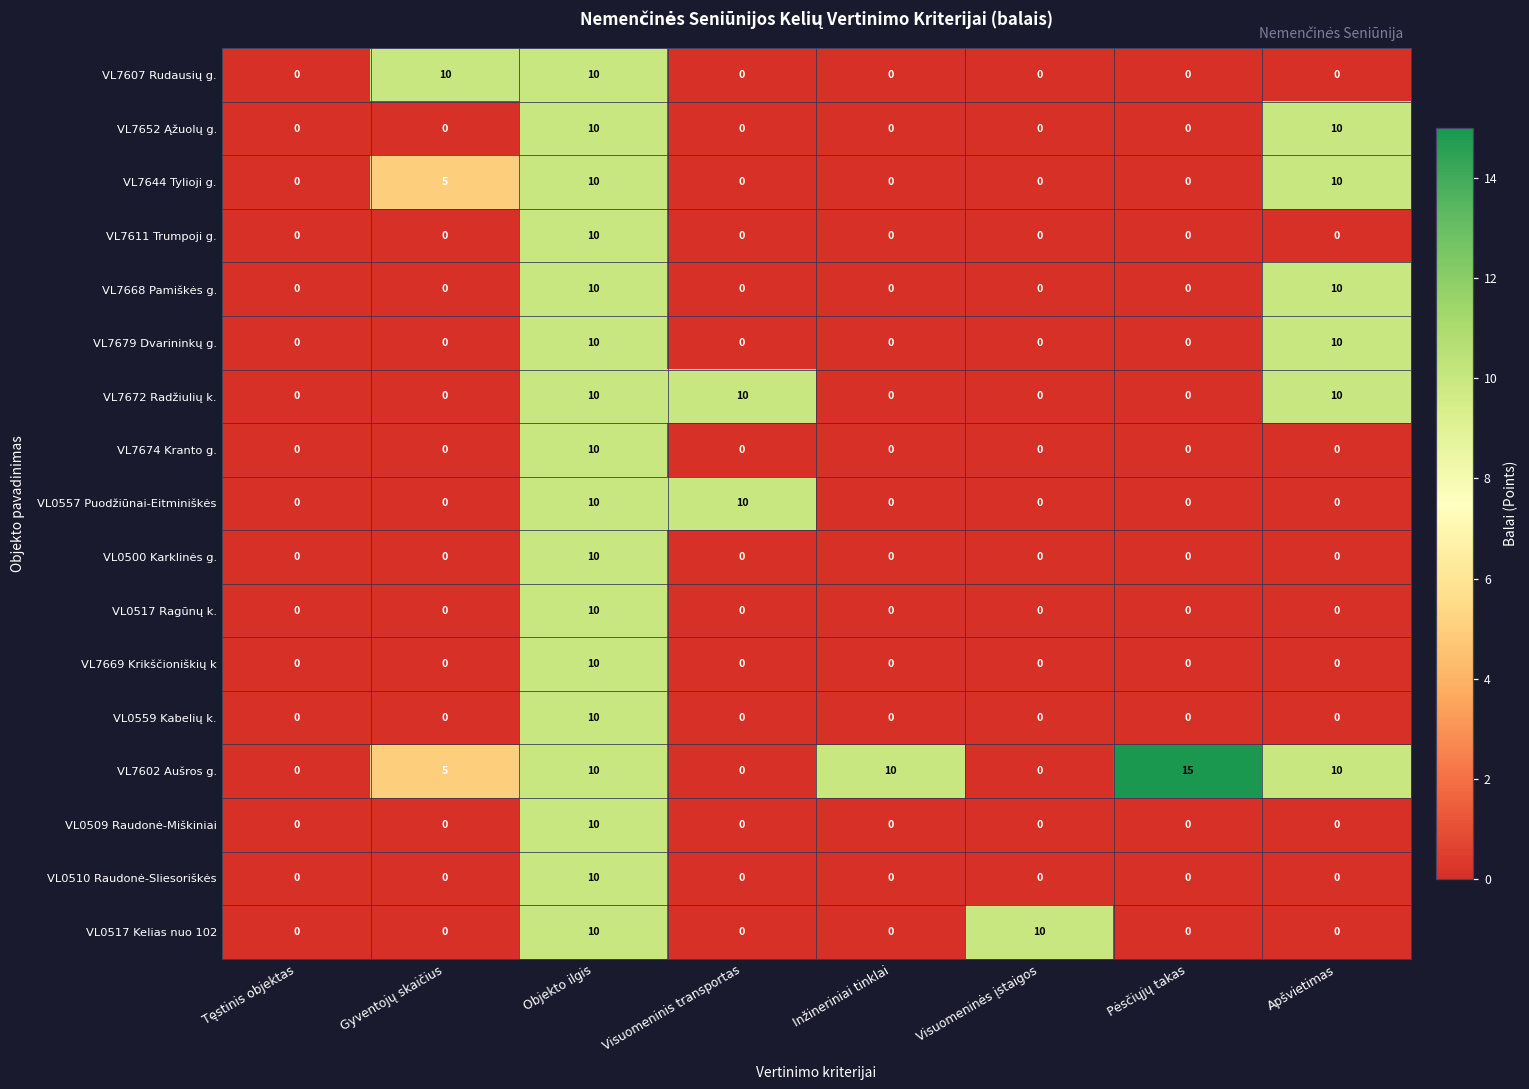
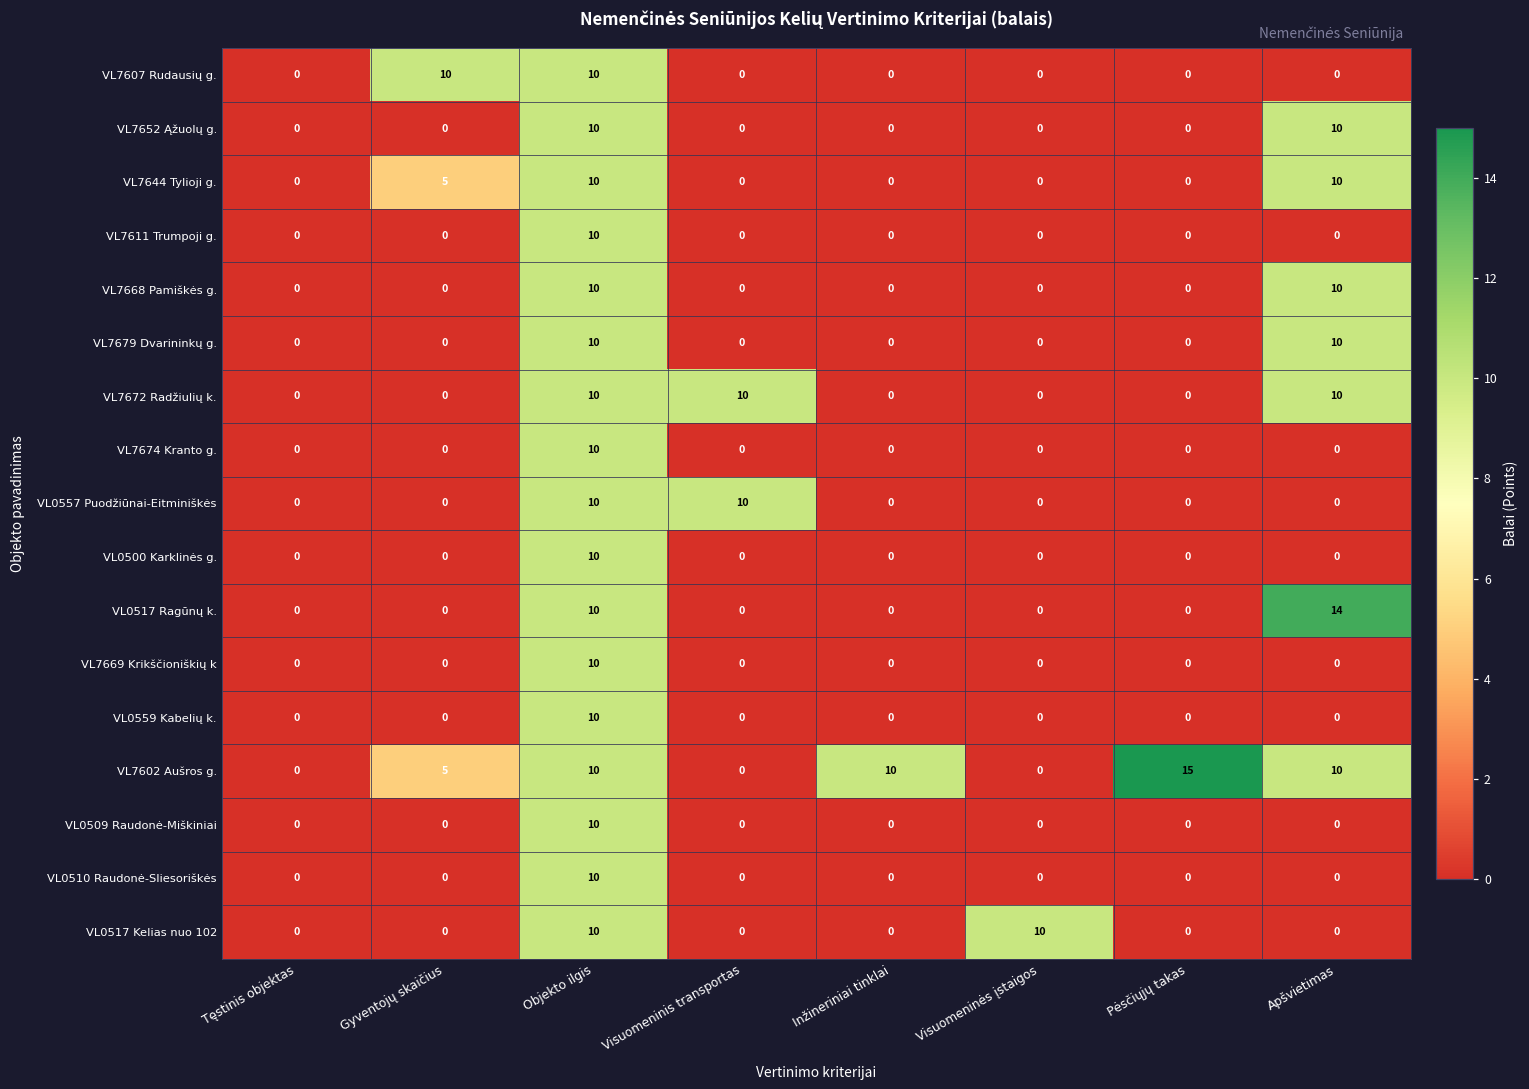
  {
    "VL7607 Rudausių g.": {
      "Tęstinis objektas": 0,
      "Gyventojų skaičius": 10,
      "Objekto ilgis": 10,
      "Visuomeninis transportas": 0,
      "Inžineriniai tinklai": 0,
      "Visuomeninės įstaigos": 0,
      "Pėsčiųjų takas": 0,
      "Apšvietimas": 0
    },
    "VL7652 Ąžuolų g.": {
      "Tęstinis objektas": 0,
      "Gyventojų skaičius": 0,
      "Objekto ilgis": 10,
      "Visuomeninis transportas": 0,
      "Inžineriniai tinklai": 0,
      "Visuomeninės įstaigos": 0,
      "Pėsčiųjų takas": 0,
      "Apšvietimas": 10
    },
    "VL7644 Tylioji g.": {
      "Tęstinis objektas": 0,
      "Gyventojų skaičius": 5,
      "Objekto ilgis": 10,
      "Visuomeninis transportas": 0,
      "Inžineriniai tinklai": 0,
      "Visuomeninės įstaigos": 0,
      "Pėsčiųjų takas": 0,
      "Apšvietimas": 10
    },
    "VL7611 Trumpoji g.": {
      "Tęstinis objektas": 0,
      "Gyventojų skaičius": 0,
      "Objekto ilgis": 10,
      "Visuomeninis transportas": 0,
      "Inžineriniai tinklai": 0,
      "Visuomeninės įstaigos": 0,
      "Pėsčiųjų takas": 0,
      "Apšvietimas": 0
    },
    "VL7668 Pamiškės g.": {
      "Tęstinis objektas": 0,
      "Gyventojų skaičius": 0,
      "Objekto ilgis": 10,
      "Visuomeninis transportas": 0,
      "Inžineriniai tinklai": 0,
      "Visuomeninės įstaigos": 0,
      "Pėsčiųjų takas": 0,
      "Apšvietimas": 10
    },
    "VL7679 Dvarininkų g.": {
      "Tęstinis objektas": 0,
      "Gyventojų skaičius": 0,
      "Objekto ilgis": 10,
      "Visuomeninis transportas": 0,
      "Inžineriniai tinklai": 0,
      "Visuomeninės įstaigos": 0,
      "Pėsčiųjų takas": 0,
      "Apšvietimas": 10
    },
    "VL7672 Radžiulių k.": {
      "Tęstinis objektas": 0,
      "Gyventojų skaičius": 0,
      "Objekto ilgis": 10,
      "Visuomeninis transportas": 10,
      "Inžineriniai tinklai": 0,
      "Visuomeninės įstaigos": 0,
      "Pėsčiųjų takas": 0,
      "Apšvietimas": 10
    },
    "VL7674 Kranto g.": {
      "Tęstinis objektas": 0,
      "Gyventojų skaičius": 0,
      "Objekto ilgis": 10,
      "Visuomeninis transportas": 0,
      "Inžineriniai tinklai": 0,
      "Visuomeninės įstaigos": 0,
      "Pėsčiųjų takas": 0,
      "Apšvietimas": 0
    },
    "VL0557 Puodžiūnai-Eitminiškės": {
      "Tęstinis objektas": 0,
      "Gyventojų skaičius": 0,
      "Objekto ilgis": 10,
      "Visuomeninis transportas": 10,
      "Inžineriniai tinklai": 0,
      "Visuomeninės įstaigos": 0,
      "Pėsčiųjų takas": 0,
      "Apšvietimas": 0
    },
    "VL0500 Karklinės g.": {
      "Tęstinis objektas": 0,
      "Gyventojų skaičius": 0,
      "Objekto ilgis": 10,
      "Visuomeninis transportas": 0,
      "Inžineriniai tinklai": 0,
      "Visuomeninės įstaigos": 0,
      "Pėsčiųjų takas": 0,
      "Apšvietimas": 0
    },
    "VL0517 Ragūnų k.": {
      "Tęstinis objektas": 0,
      "Gyventojų skaičius": 0,
      "Objekto ilgis": 10,
      "Visuomeninis transportas": 0,
      "Inžineriniai tinklai": 0,
      "Visuomeninės įstaigos": 0,
      "Pėsčiųjų takas": 0,
-     "Apšvietimas": 0
+     "Apšvietimas": 14
    },
    "VL7669 Krikščioniškių k": {
      "Tęstinis objektas": 0,
      "Gyventojų skaičius": 0,
      "Objekto ilgis": 10,
      "Visuomeninis transportas": 0,
      "Inžineriniai tinklai": 0,
      "Visuomeninės įstaigos": 0,
      "Pėsčiųjų takas": 0,
      "Apšvietimas": 0
    },
    "VL0559 Kabelių k.": {
      "Tęstinis objektas": 0,
      "Gyventojų skaičius": 0,
      "Objekto ilgis": 10,
      "Visuomeninis transportas": 0,
      "Inžineriniai tinklai": 0,
      "Visuomeninės įstaigos": 0,
      "Pėsčiųjų takas": 0,
      "Apšvietimas": 0
    },
    "VL7602 Aušros g.": {
      "Tęstinis objektas": 0,
      "Gyventojų skaičius": 5,
      "Objekto ilgis": 10,
      "Visuomeninis transportas": 0,
      "Inžineriniai tinklai": 10,
      "Visuomeninės įstaigos": 0,
      "Pėsčiųjų takas": 15,
      "Apšvietimas": 10
    },
    "VL0509 Raudonė-Miškiniai": {
      "Tęstinis objektas": 0,
      "Gyventojų skaičius": 0,
      "Objekto ilgis": 10,
      "Visuomeninis transportas": 0,
      "Inžineriniai tinklai": 0,
      "Visuomeninės įstaigos": 0,
      "Pėsčiųjų takas": 0,
      "Apšvietimas": 0
    },
    "VL0510 Raudonė-Sliesoriškės": {
      "Tęstinis objektas": 0,
      "Gyventojų skaičius": 0,
      "Objekto ilgis": 10,
      "Visuomeninis transportas": 0,
      "Inžineriniai tinklai": 0,
      "Visuomeninės įstaigos": 0,
      "Pėsčiųjų takas": 0,
      "Apšvietimas": 0
    },
    "VL0517 Kelias nuo 102": {
      "Tęstinis objektas": 0,
      "Gyventojų skaičius": 0,
      "Objekto ilgis": 10,
      "Visuomeninis transportas": 0,
      "Inžineriniai tinklai": 0,
      "Visuomeninės įstaigos": 10,
      "Pėsčiųjų takas": 0,
      "Apšvietimas": 0
    }
  }
